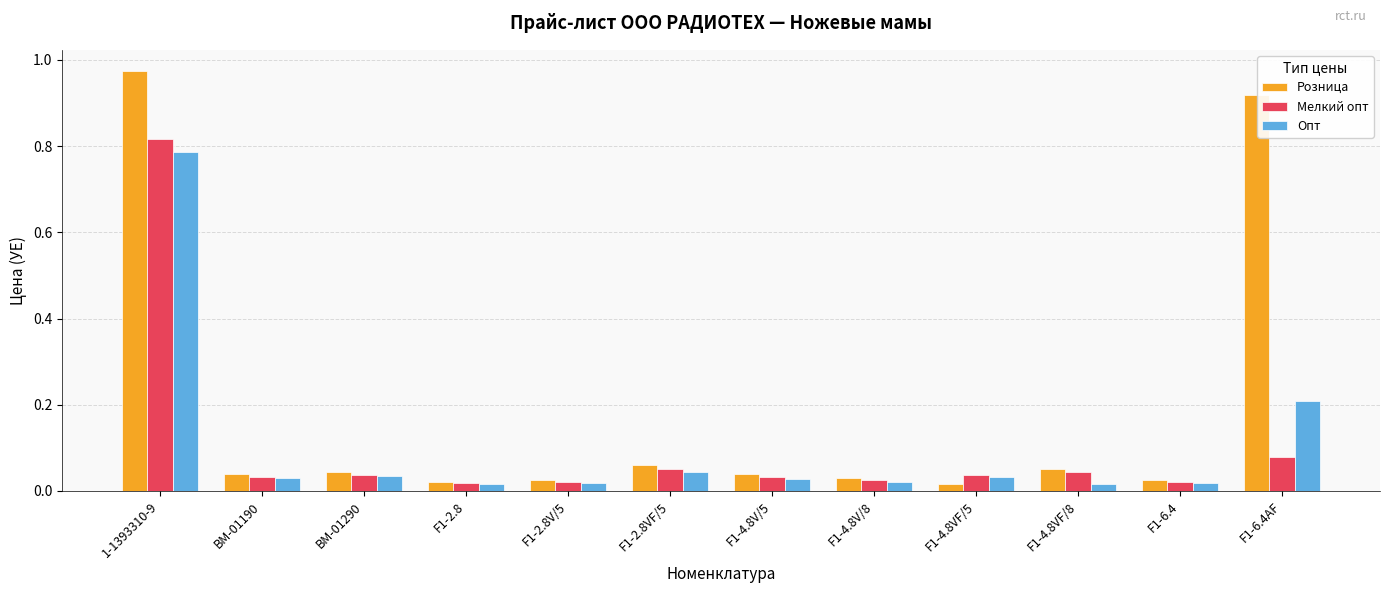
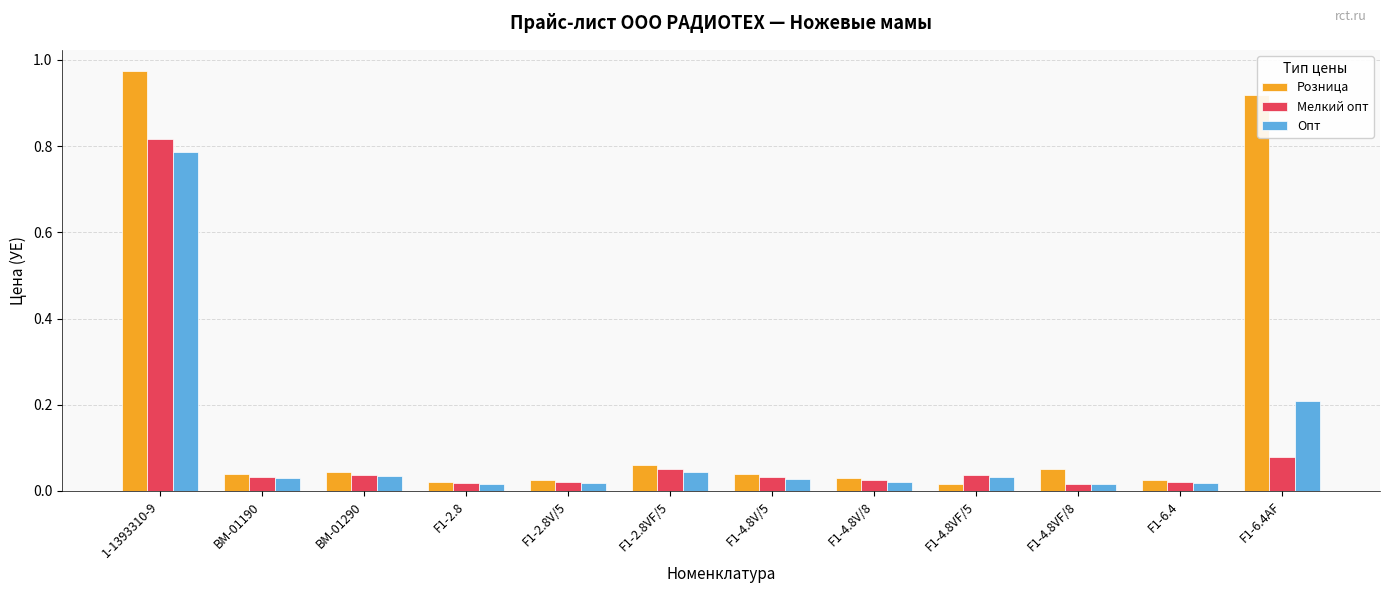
  {
    "Розница": {
      "1-1393310-9": 0.97,
      "BM-01190": 0.04,
      "BM-01290": 0.04,
      "F1-2.8": 0.02,
      "F1-2.8V/5": 0.03,
      "F1-2.8VF/5": 0.06,
      "F1-4.8V/5": 0.04,
      "F1-4.8V/8": 0.03,
      "F1-4.8VF/5": 0.02,
      "F1-4.8VF/8": 0.05,
      "F1-6.4": 0.03,
      "F1-6.4AF": 0.92
    },
    "Мелкий опт": {
      "1-1393310-9": 0.82,
      "BM-01190": 0.03,
      "BM-01290": 0.04,
      "F1-2.8": 0.02,
      "F1-2.8V/5": 0.02,
      "F1-2.8VF/5": 0.05,
      "F1-4.8V/5": 0.03,
      "F1-4.8V/8": 0.03,
      "F1-4.8VF/5": 0.04,
-     "F1-4.8VF/8": 0.04,
+     "F1-4.8VF/8": 0.02,
      "F1-6.4": 0.02,
      "F1-6.4AF": 0.08
    },
    "Опт": {
      "1-1393310-9": 0.79,
      "BM-01190": 0.03,
      "BM-01290": 0.03,
      "F1-2.8": 0.02,
      "F1-2.8V/5": 0.02,
      "F1-2.8VF/5": 0.04,
      "F1-4.8V/5": 0.03,
      "F1-4.8V/8": 0.02,
      "F1-4.8VF/5": 0.03,
      "F1-4.8VF/8": 0.02,
      "F1-6.4": 0.02,
      "F1-6.4AF": 0.21
    }
  }
